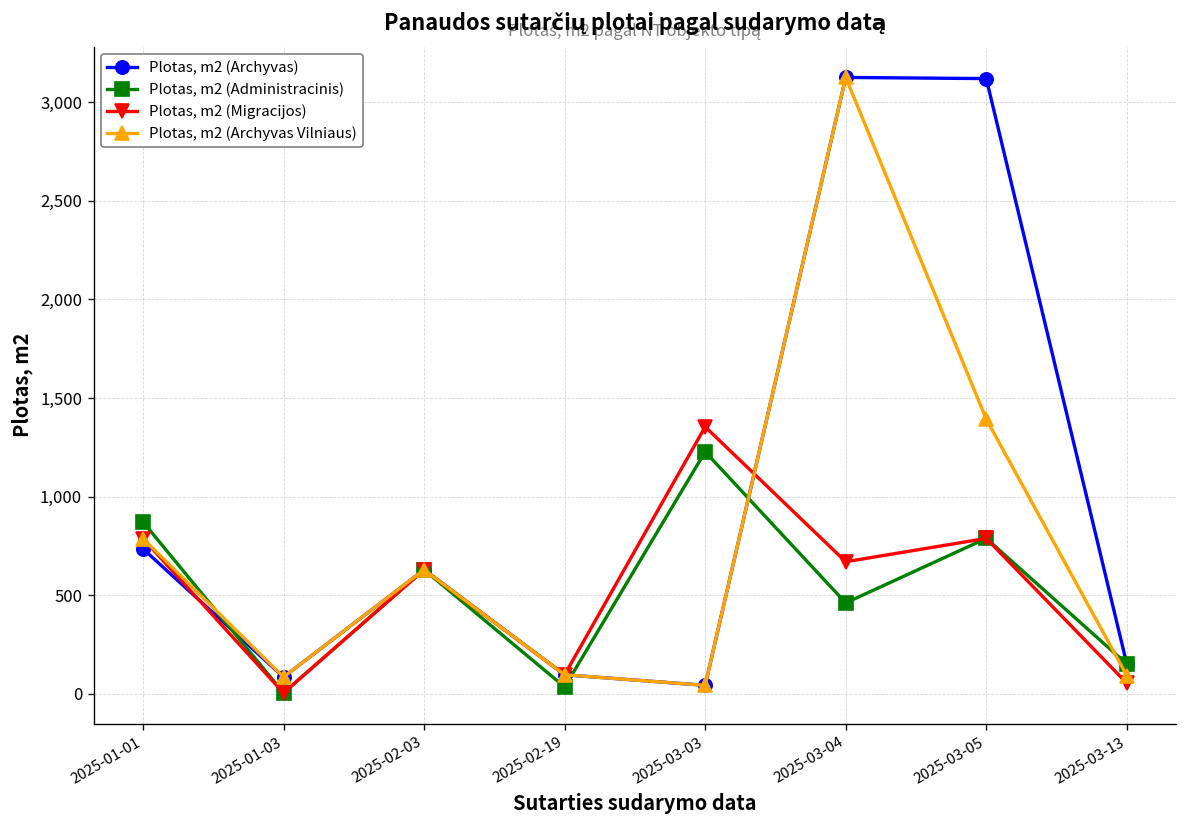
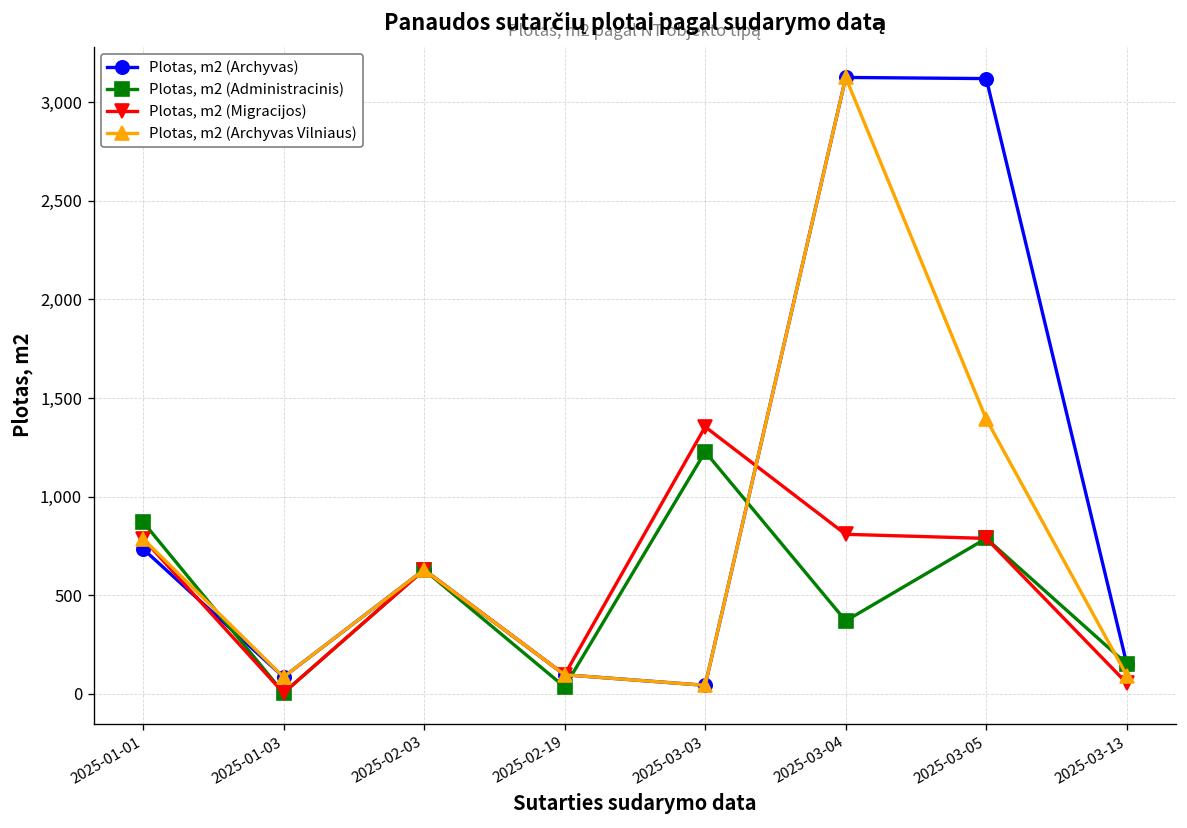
  {
    "Plotas, m2 (Archyvas)": {
      "2025-01-01": "740",
      "2025-03-05": "3,120"
    },
    "Plotas, m2 (Administracinis)": {
      "2025-01-01": "870",
      "2025-02-19": "30",
      "2025-03-03": "1,230",
-     "2025-03-04": "460"
+     "2025-03-04": "370"
    },
    "Plotas, m2 (Migracijos)": {
      "2025-03-03": "1,350",
-     "2025-03-04": "670",
+     "2025-03-04": "810",
      "2025-03-13": "50"
    },
    "Plotas, m2 (Archyvas Vilniaus)": {
      "2025-03-05": "1,390",
      "2025-03-13": "90"
    }
  }
